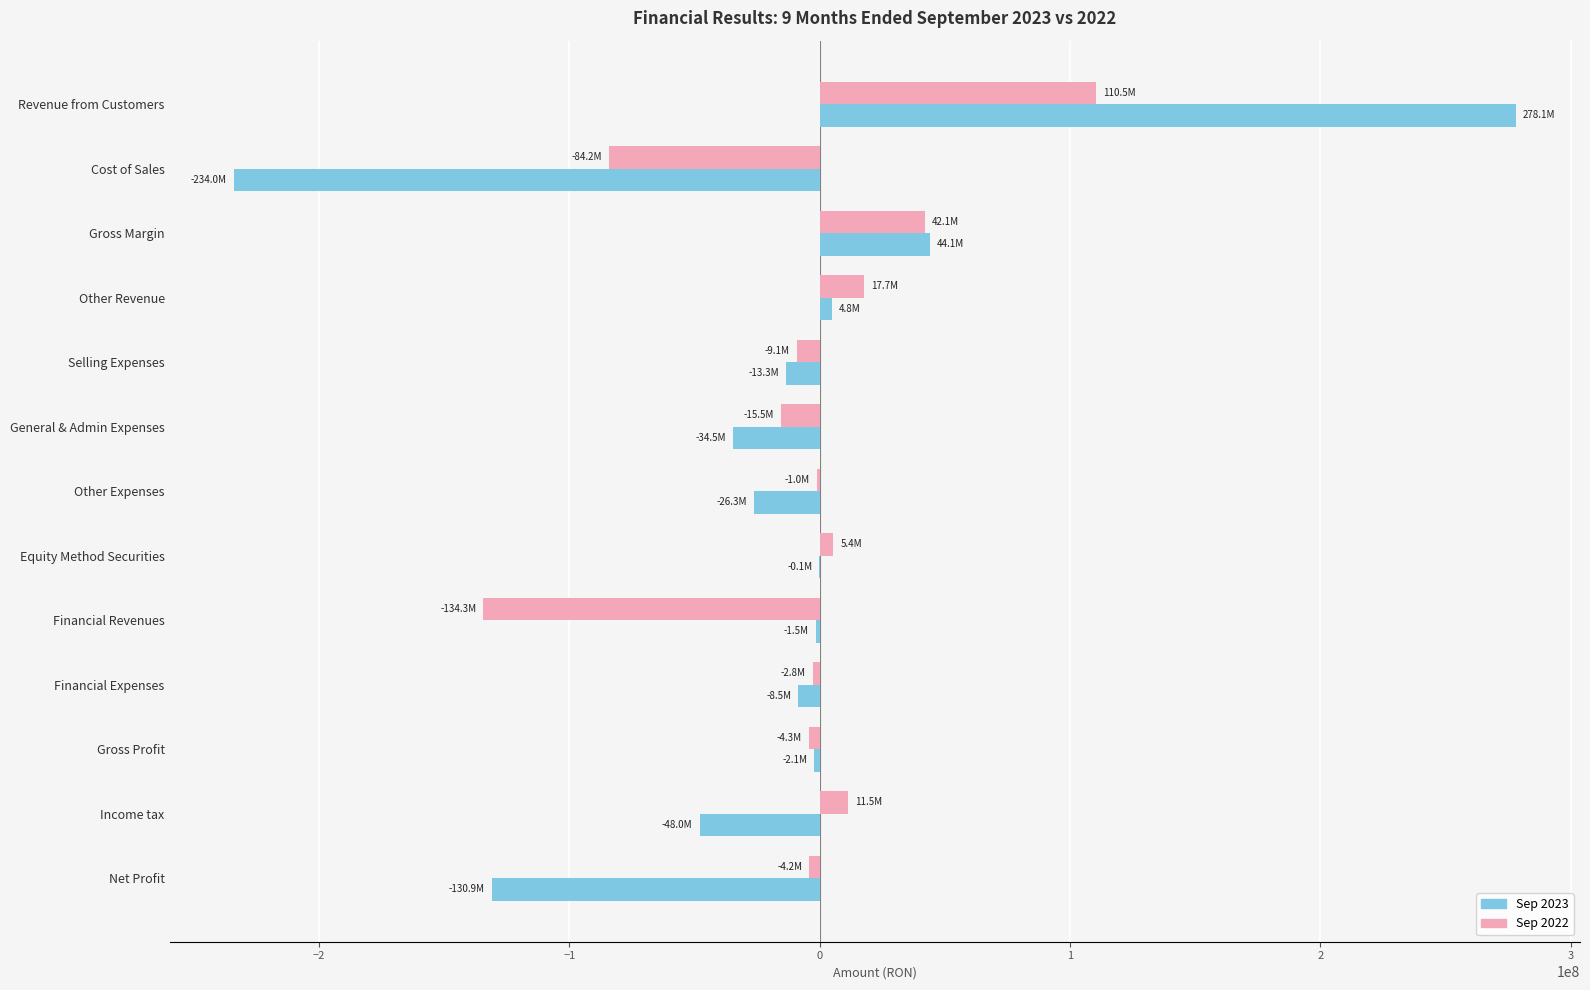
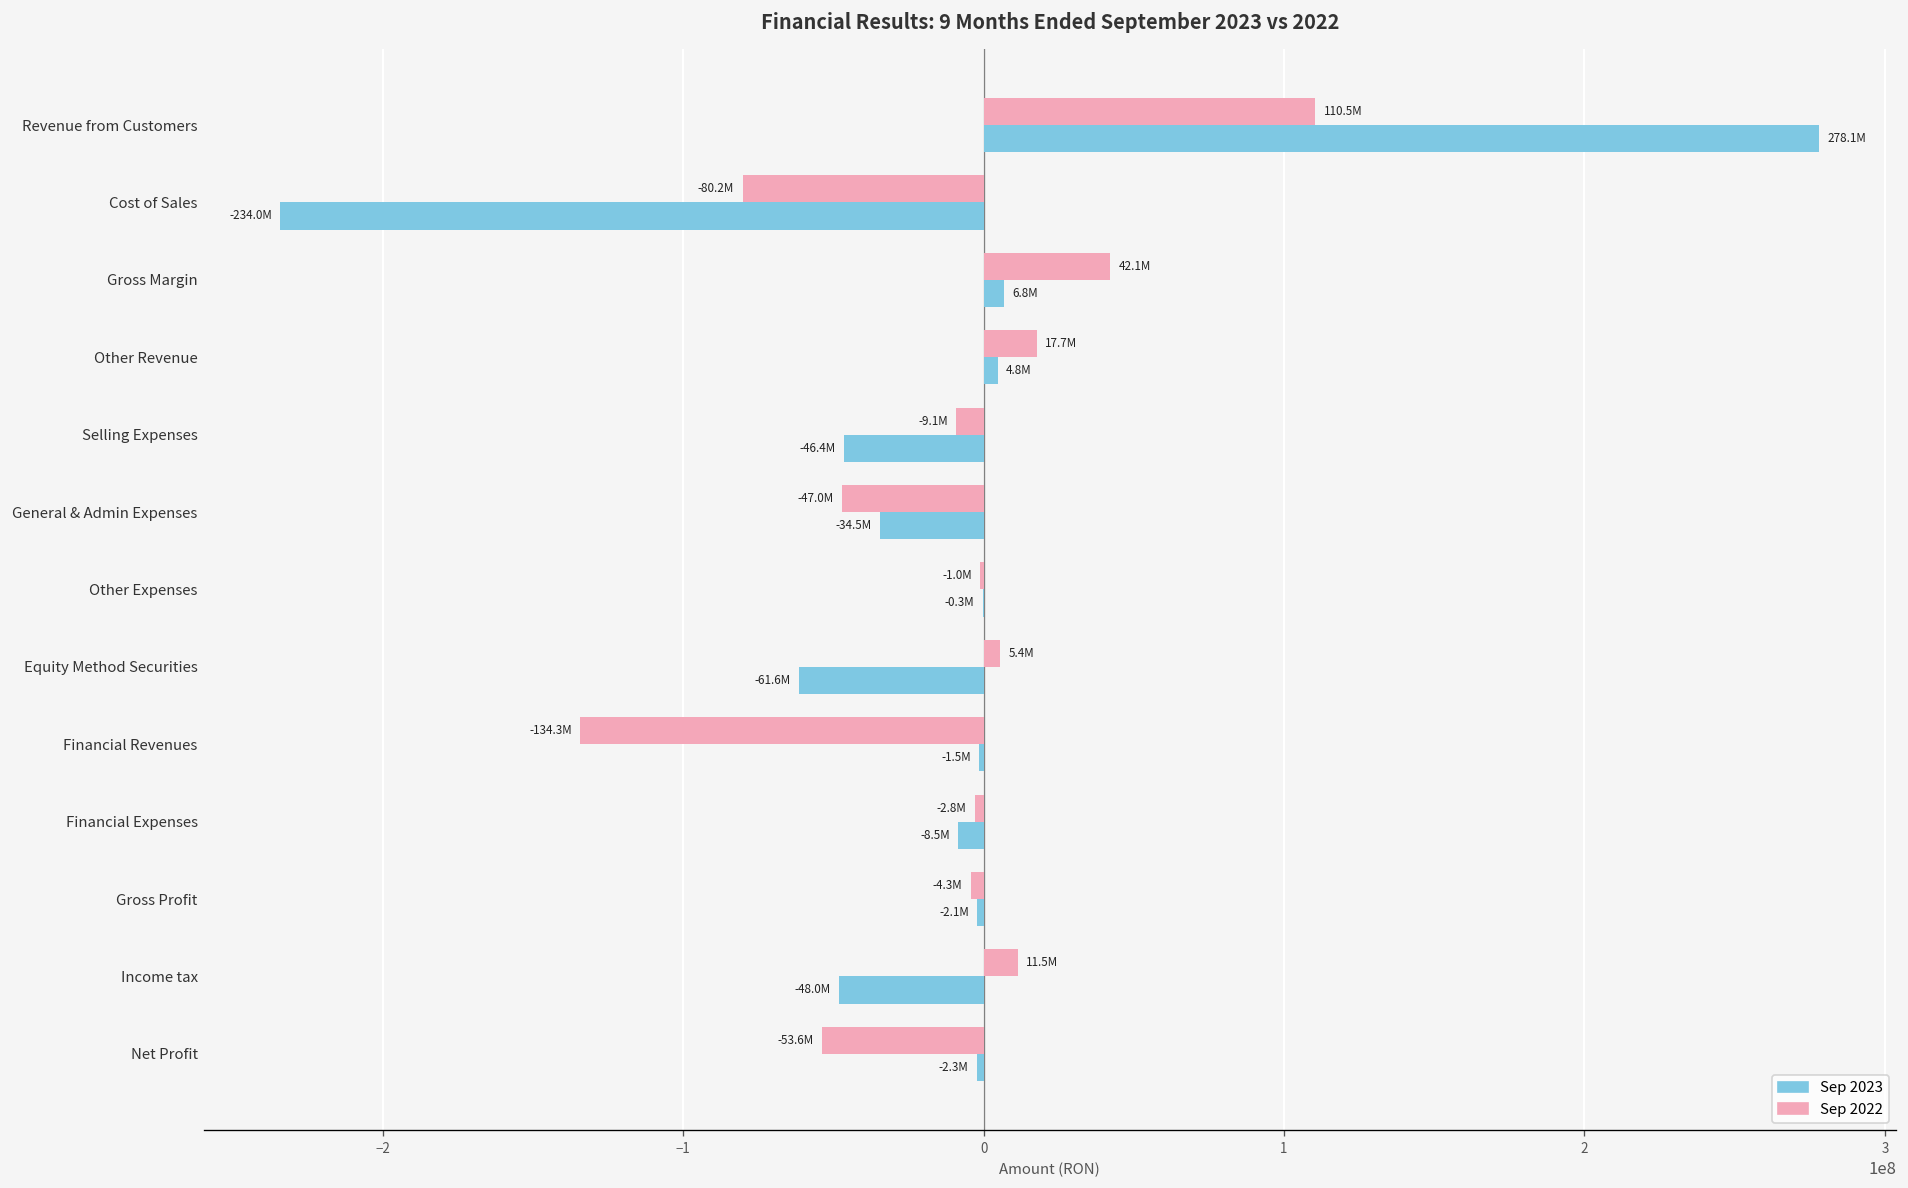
  {
    "Sep 2023": {
      "Revenue from Customers": "278.1M",
      "Cost of Sales": "-234.0M",
-     "Gross Margin": "44.1M",
+     "Gross Margin": "6.8M",
      "Other Revenue": "4.8M",
-     "Selling Expenses": "-13.3M",
+     "Selling Expenses": "-46.4M",
      "General & Admin Expenses": "-34.5M",
-     "Other Expenses": "-26.3M",
-     "Equity Method Securities": "-0.1M",
+     "Other Expenses": "-0.3M",
+     "Equity Method Securities": "-61.6M",
      "Financial Revenues": "-1.5M",
      "Financial Expenses": "-8.5M",
      "Gross Profit": "-2.1M",
      "Income tax": "-48.0M",
-     "Net Profit": "-130.9M"
+     "Net Profit": "-2.3M"
    },
    "Sep 2022": {
      "Revenue from Customers": "110.5M",
-     "Cost of Sales": "-84.2M",
+     "Cost of Sales": "-80.2M",
      "Gross Margin": "42.1M",
      "Other Revenue": "17.7M",
      "Selling Expenses": "-9.1M",
-     "General & Admin Expenses": "-15.5M",
+     "General & Admin Expenses": "-47.0M",
      "Other Expenses": "-1.0M",
      "Equity Method Securities": "5.4M",
      "Financial Revenues": "-134.3M",
      "Financial Expenses": "-2.8M",
      "Gross Profit": "-4.3M",
      "Income tax": "11.5M",
-     "Net Profit": "-4.2M"
+     "Net Profit": "-53.6M"
    }
  }
